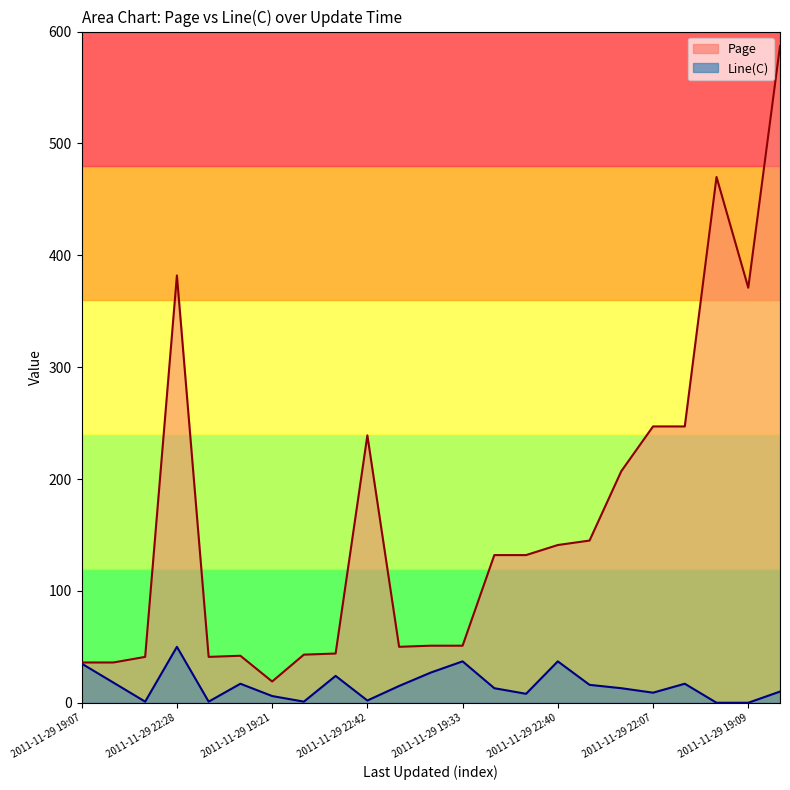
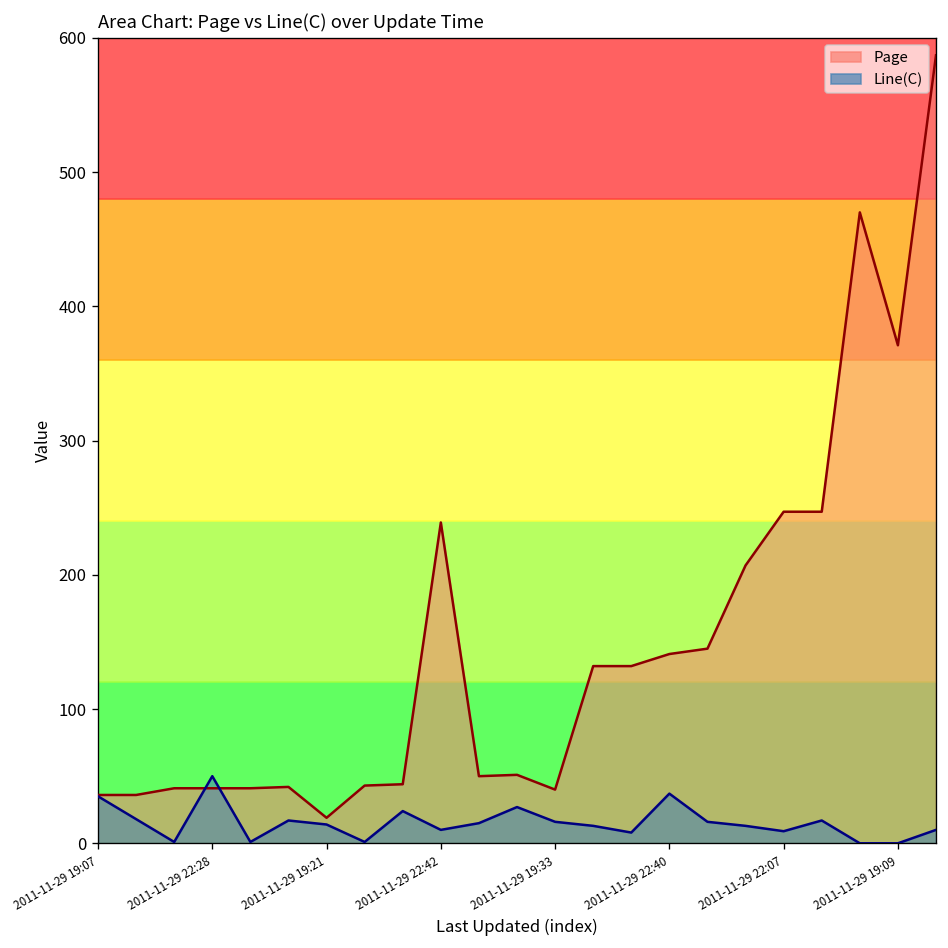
  {
    "Page": {
-     "2011-11-29 22:28": 382,
+     "2011-11-29 22:28": 41,
      "2011-11-29 19:21": 19,
      "2011-11-29 22:42": 239,
-     "2011-11-29 19:33": 51,
+     "2011-11-29 19:33": 40,
      "2011-11-29 22:40": 141,
      "2011-11-29 22:07": 247,
      "2011-11-29 19:09": 371
    },
    "Line(C)": {
      "2011-11-29 22:28": 50,
-     "2011-11-29 19:21": 6,
-     "2011-11-29 22:42": 2,
-     "2011-11-29 19:33": 37,
+     "2011-11-29 19:21": 14,
+     "2011-11-29 22:42": 10,
+     "2011-11-29 19:33": 16,
      "2011-11-29 22:40": 37,
      "2011-11-29 22:07": 9,
      "2011-11-29 19:09": 0
    }
  }
